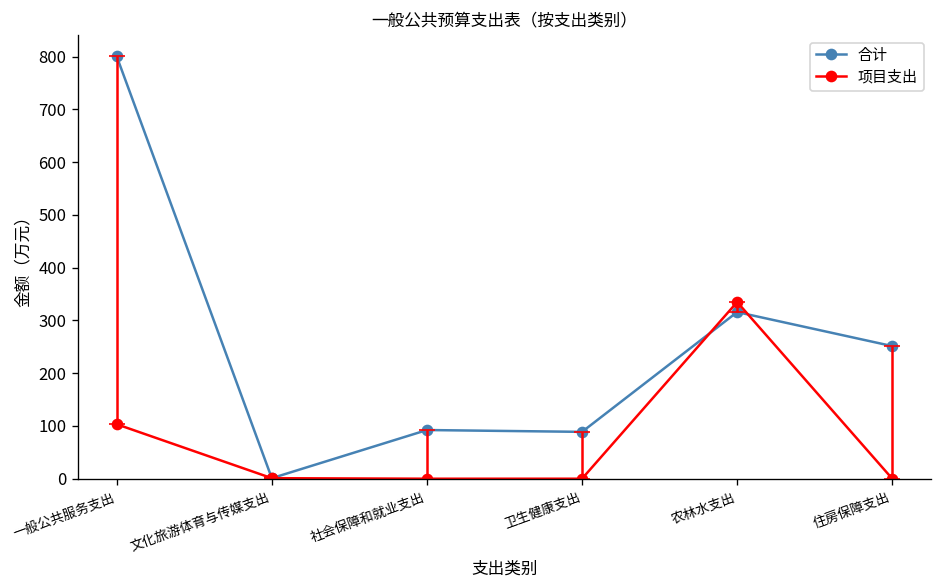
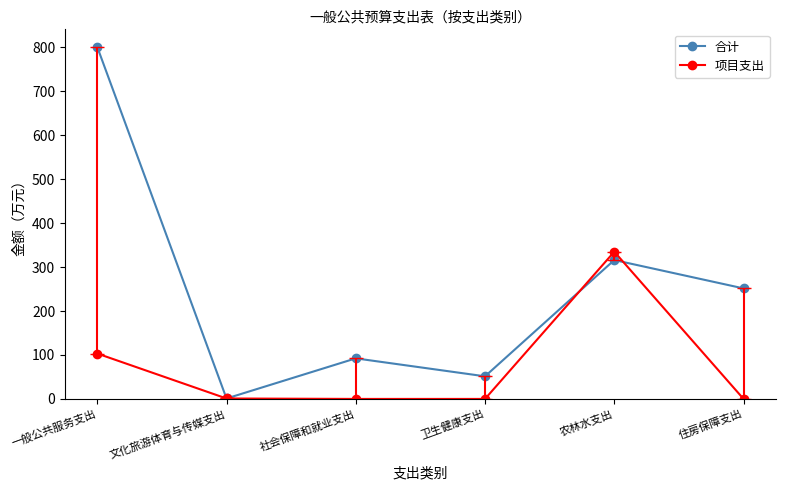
  {
    "合计": {
-     "卫生健康支出": 90
+     "卫生健康支出": 50
    }
  }
